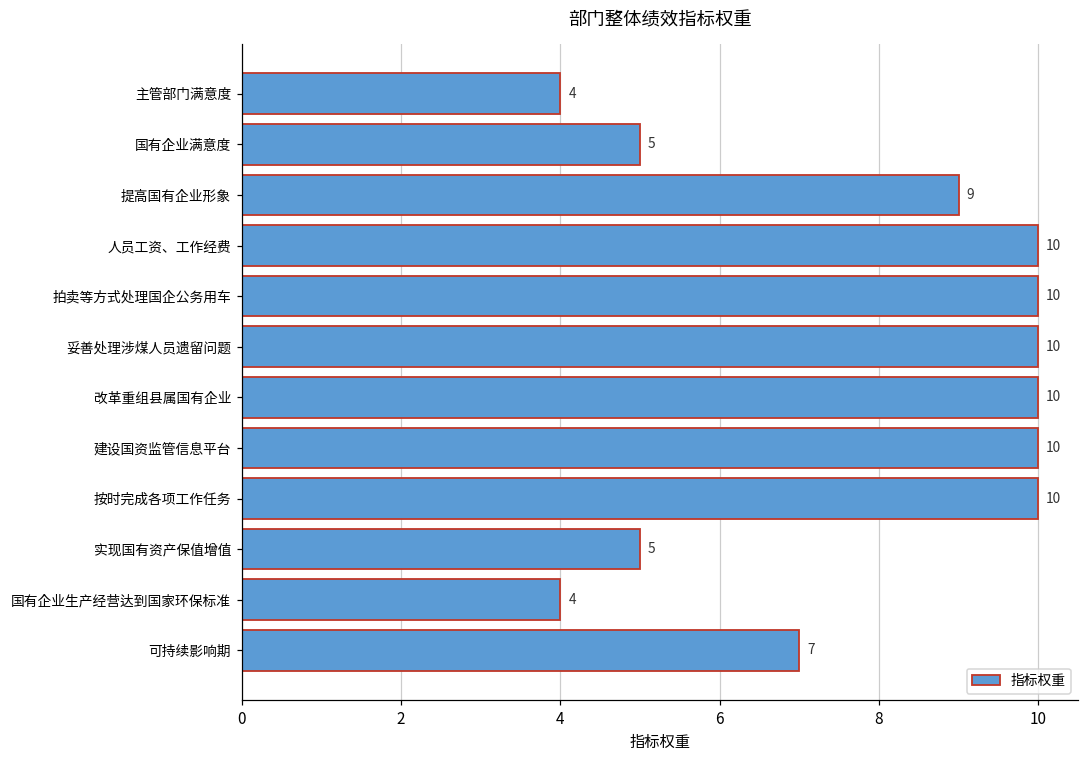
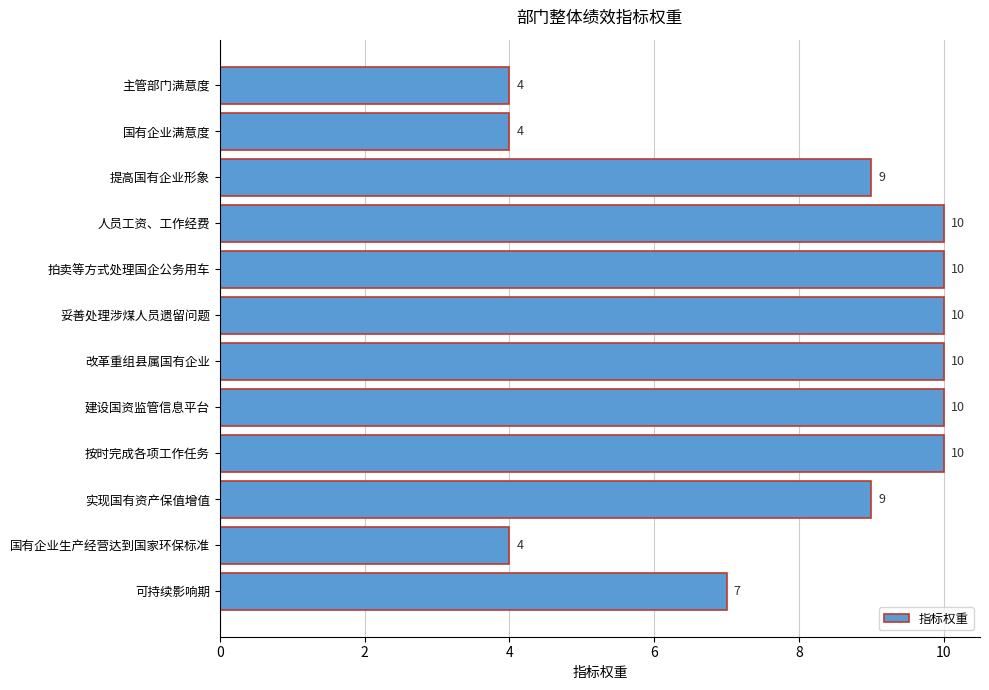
  {
    "主管部门满意度": 4,
-   "国有企业满意度": 5,
+   "国有企业满意度": 4,
    "提高国有企业形象": 9,
    "人员工资、工作经费": 10,
    "拍卖等方式处理国企公务用车": 10,
    "妥善处理涉煤人员遗留问题": 10,
    "改革重组县属国有企业": 10,
    "建设国资监管信息平台": 10,
    "按时完成各项工作任务": 10,
-   "实现国有资产保值增值": 5,
+   "实现国有资产保值增值": 9,
    "国有企业生产经营达到国家环保标准": 4,
    "可持续影响期": 7
  }
